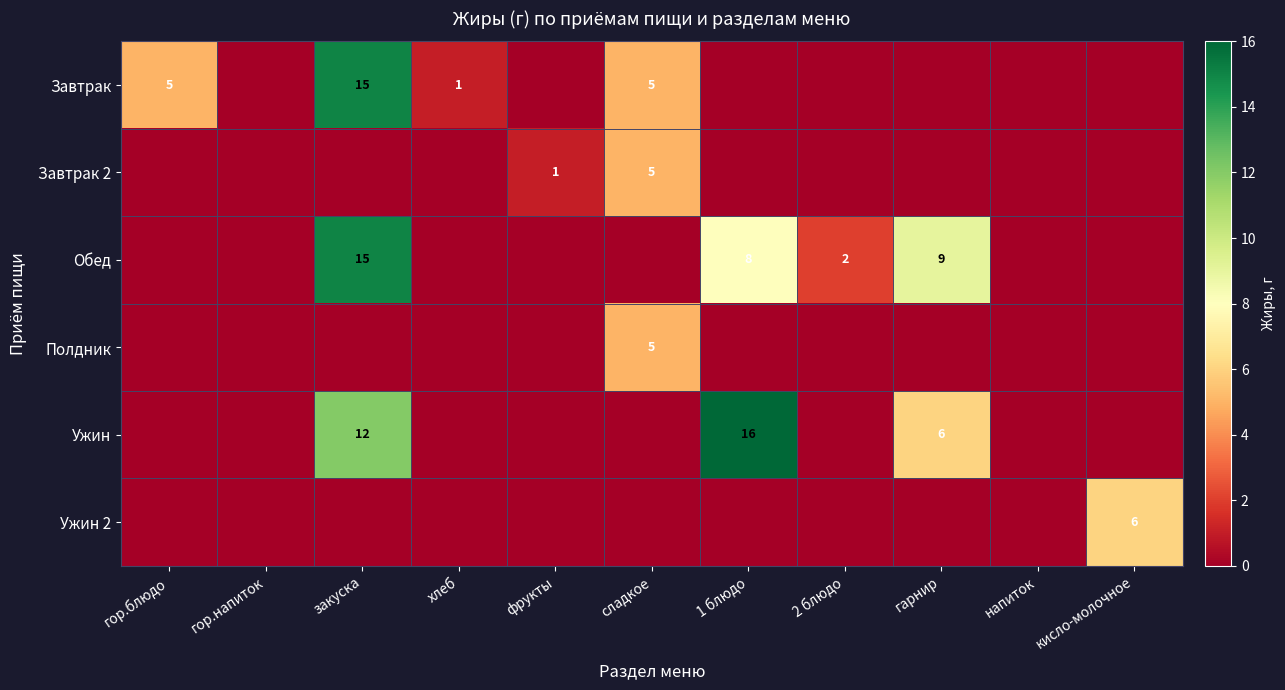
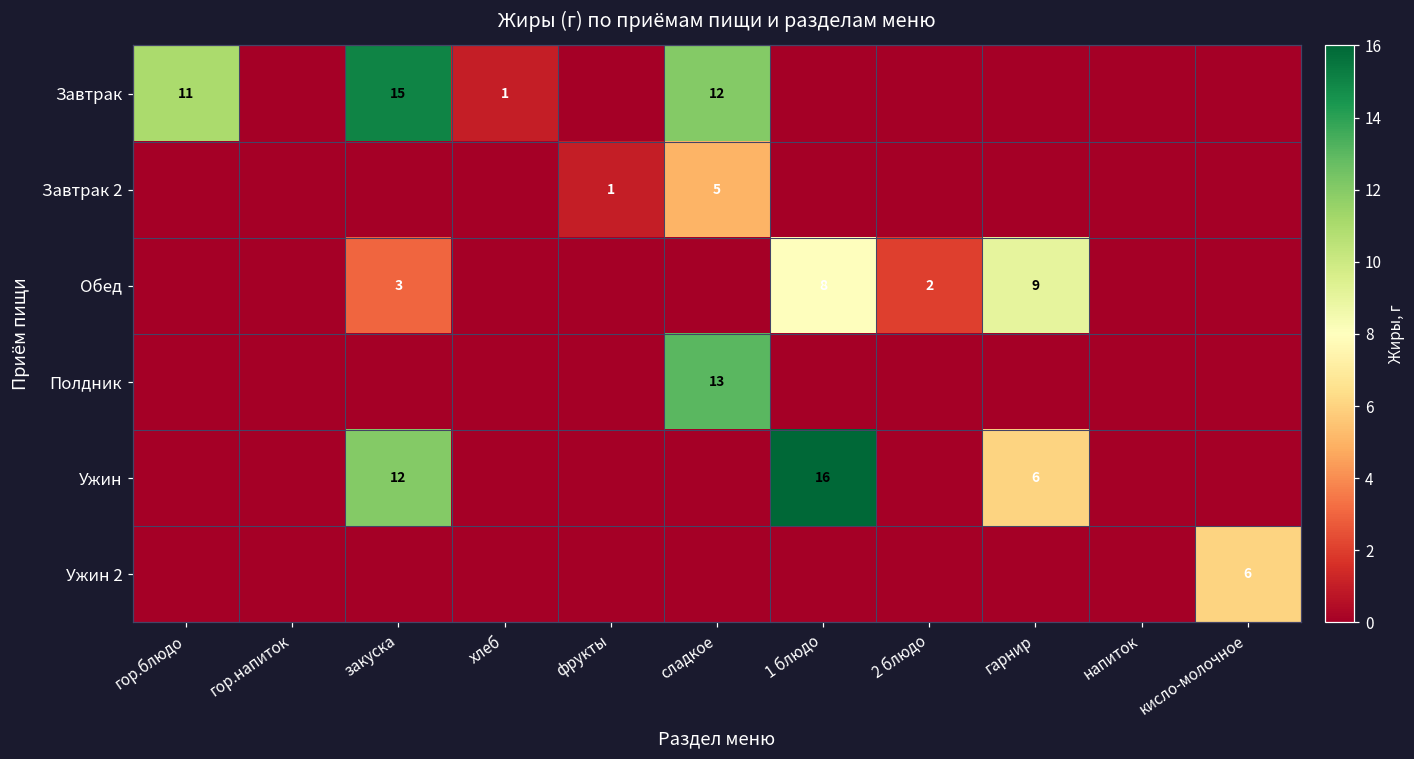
  {
    "Завтрак": {
-     "гор.блюдо": 5,
+     "гор.блюдо": 11,
      "закуска": 15,
      "хлеб": 1,
-     "сладкое": 5
+     "сладкое": 12
    },
    "Завтрак 2": {
      "фрукты": 1,
      "сладкое": 5
    },
    "Обед": {
-     "закуска": 15,
+     "закуска": 3,
      "1 блюдо": 8,
      "2 блюдо": 2,
      "гарнир": 9
    },
    "Полдник": {
-     "сладкое": 5
+     "сладкое": 13
    },
    "Ужин": {
      "закуска": 12,
      "1 блюдо": 16,
      "гарнир": 6
    },
    "Ужин 2": {
      "кисло-молочное": 6
    }
  }
